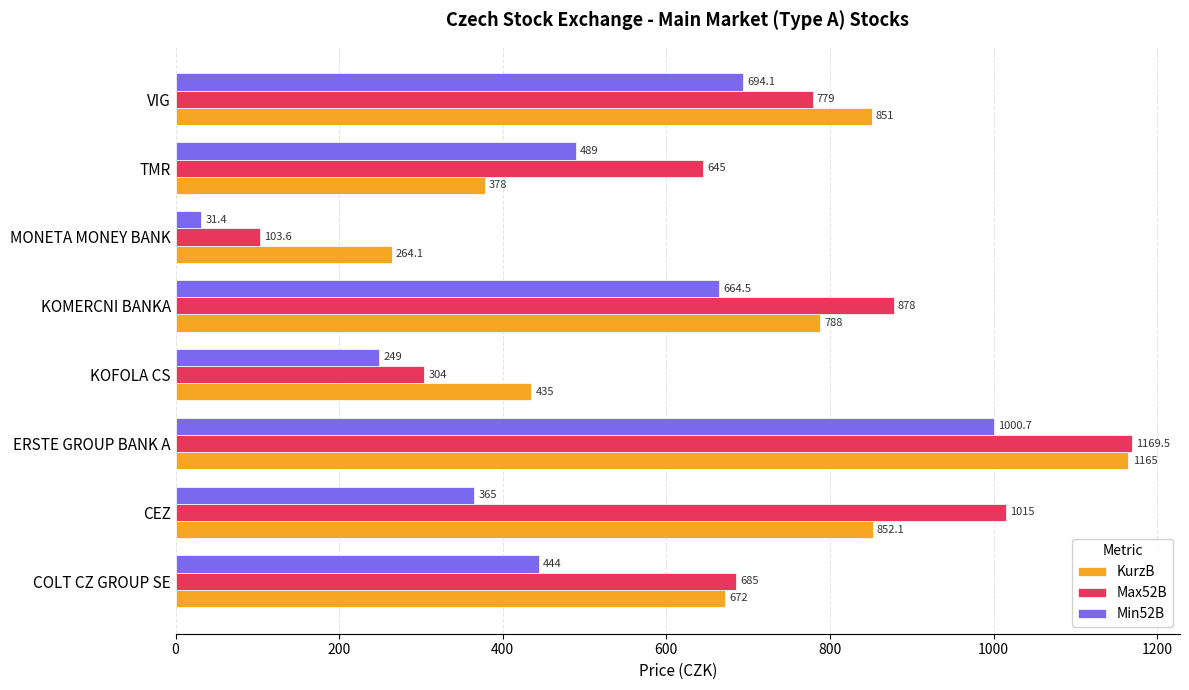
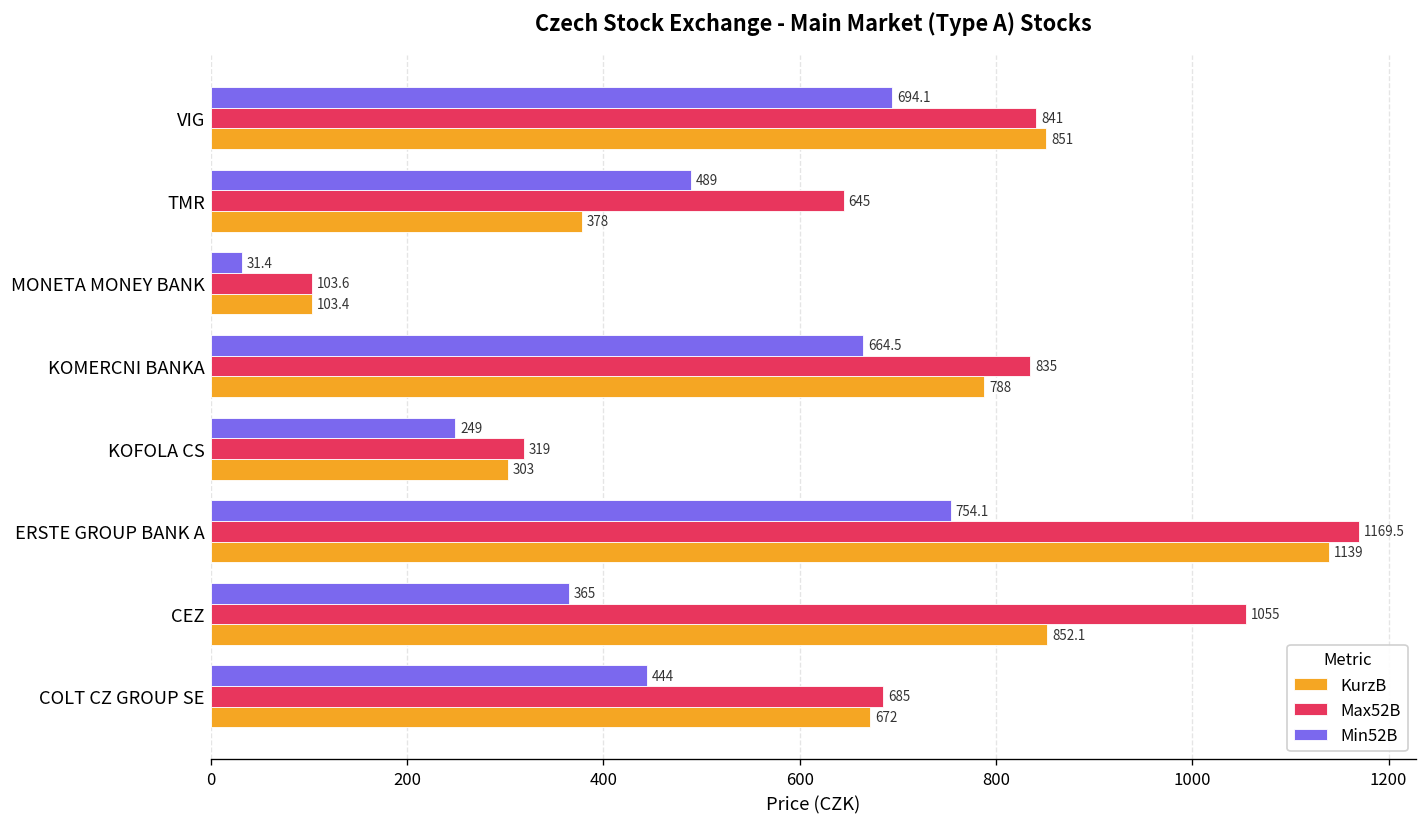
  {
    "KurzB": {
      "VIG": 851,
      "TMR": 378,
-     "MONETA MONEY BANK": 264.1,
+     "MONETA MONEY BANK": 103.4,
      "KOMERCNI BANKA": 788,
-     "KOFOLA CS": 435,
-     "ERSTE GROUP BANK A": 1165,
+     "KOFOLA CS": 303,
+     "ERSTE GROUP BANK A": 1139,
      "CEZ": 852.1,
      "COLT CZ GROUP SE": 672
    },
    "Max52B": {
-     "VIG": 779,
+     "VIG": 841,
      "TMR": 645,
      "MONETA MONEY BANK": 103.6,
-     "KOMERCNI BANKA": 878,
-     "KOFOLA CS": 304,
+     "KOMERCNI BANKA": 835,
+     "KOFOLA CS": 319,
      "ERSTE GROUP BANK A": 1169.5,
-     "CEZ": 1015,
+     "CEZ": 1055,
      "COLT CZ GROUP SE": 685
    },
    "Min52B": {
      "VIG": 694.1,
      "TMR": 489,
      "MONETA MONEY BANK": 31.4,
      "KOMERCNI BANKA": 664.5,
      "KOFOLA CS": 249,
-     "ERSTE GROUP BANK A": 1000.7,
+     "ERSTE GROUP BANK A": 754.1,
      "CEZ": 365,
      "COLT CZ GROUP SE": 444
    }
  }
